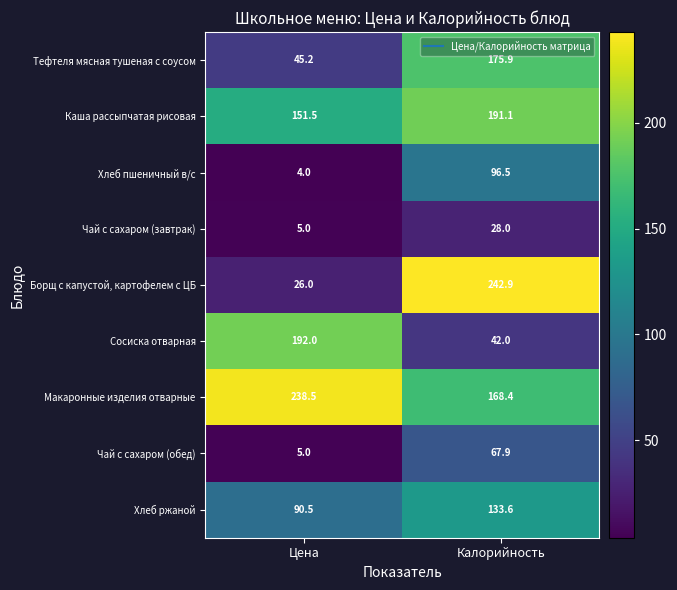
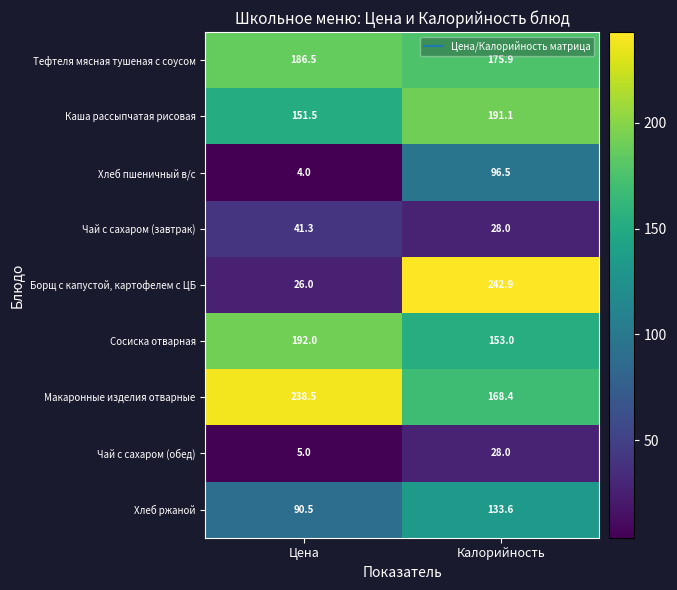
  {
    "Тефтеля мясная тушеная с соусом": {
-     "Цена": 45.2
+     "Цена": 186.5
    },
    "Каша рассыпчатая рисовая": {
      "Цена": 151.5,
      "Калорийность": 191.1
    },
    "Хлеб пшеничный в/с": {
      "Цена": 4.0,
      "Калорийность": 96.5
    },
    "Чай с сахаром (завтрак)": {
-     "Цена": 5.0,
+     "Цена": 41.3,
      "Калорийность": 28.0
    },
    "Борщ с капустой, картофелем с ЦБ": {
      "Цена": 26.0,
      "Калорийность": 242.9
    },
    "Сосиска отварная": {
      "Цена": 192.0,
-     "Калорийность": 42.0
+     "Калорийность": 153.0
    },
    "Макаронные изделия отварные": {
      "Цена": 238.5,
      "Калорийность": 168.4
    },
    "Чай с сахаром (обед)": {
      "Цена": 5.0,
-     "Калорийность": 67.9
+     "Калорийность": 28.0
    },
    "Хлеб ржаной": {
      "Цена": 90.5,
      "Калорийность": 133.6
    }
  }
